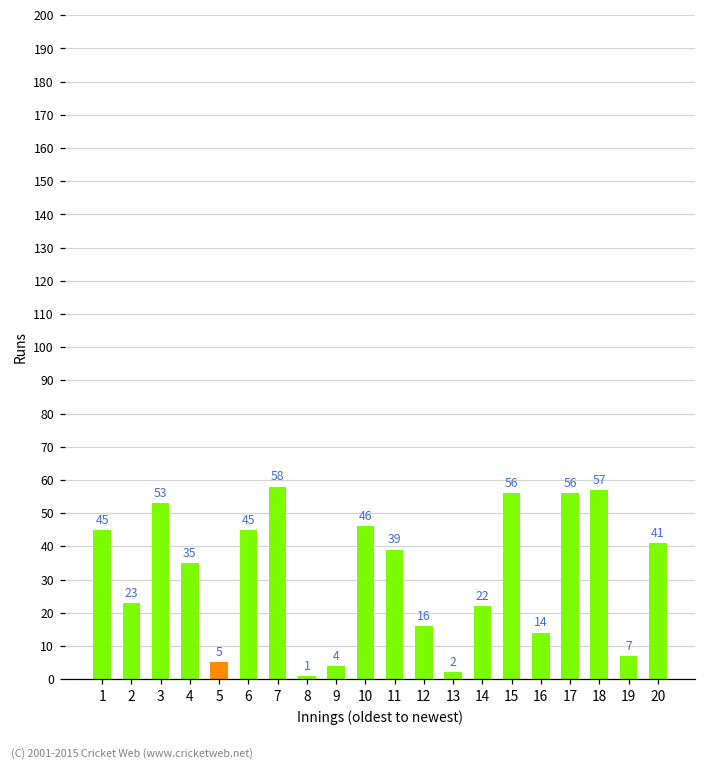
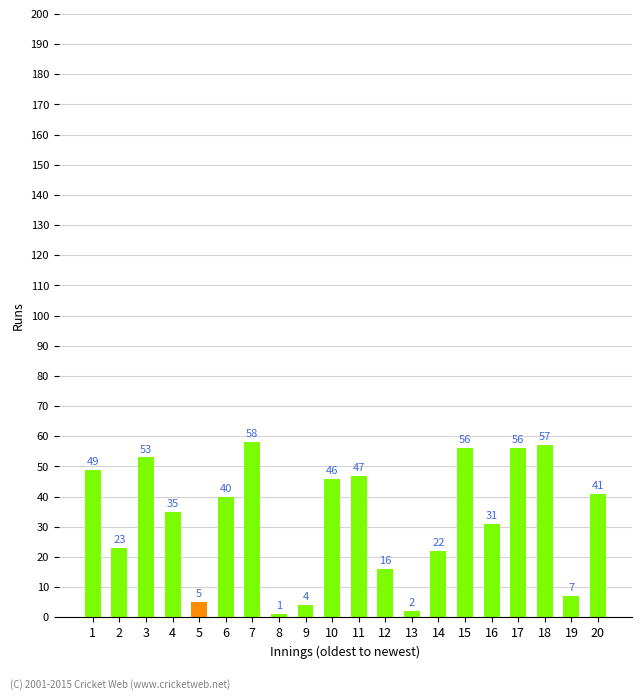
  {
-   "1": 45,
+   "1": 49,
    "2": 23,
    "3": 53,
    "4": 35,
    "5": 5,
-   "6": 45,
+   "6": 40,
    "7": 58,
    "8": 1,
    "9": 4,
    "10": 46,
-   "11": 39,
+   "11": 47,
    "12": 16,
    "13": 2,
    "14": 22,
    "15": 56,
-   "16": 14,
+   "16": 31,
    "17": 56,
    "18": 57,
    "19": 7,
    "20": 41
  }
